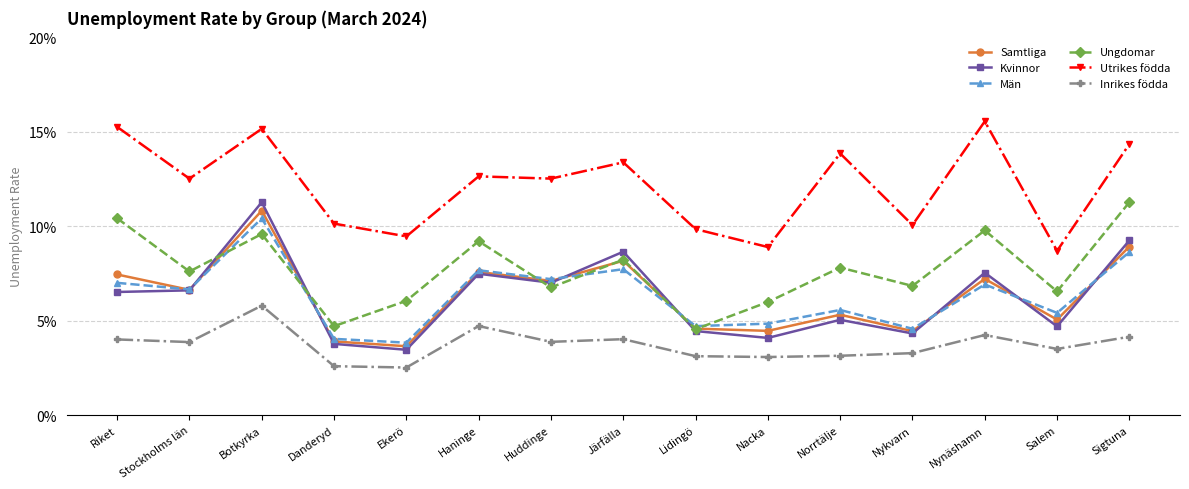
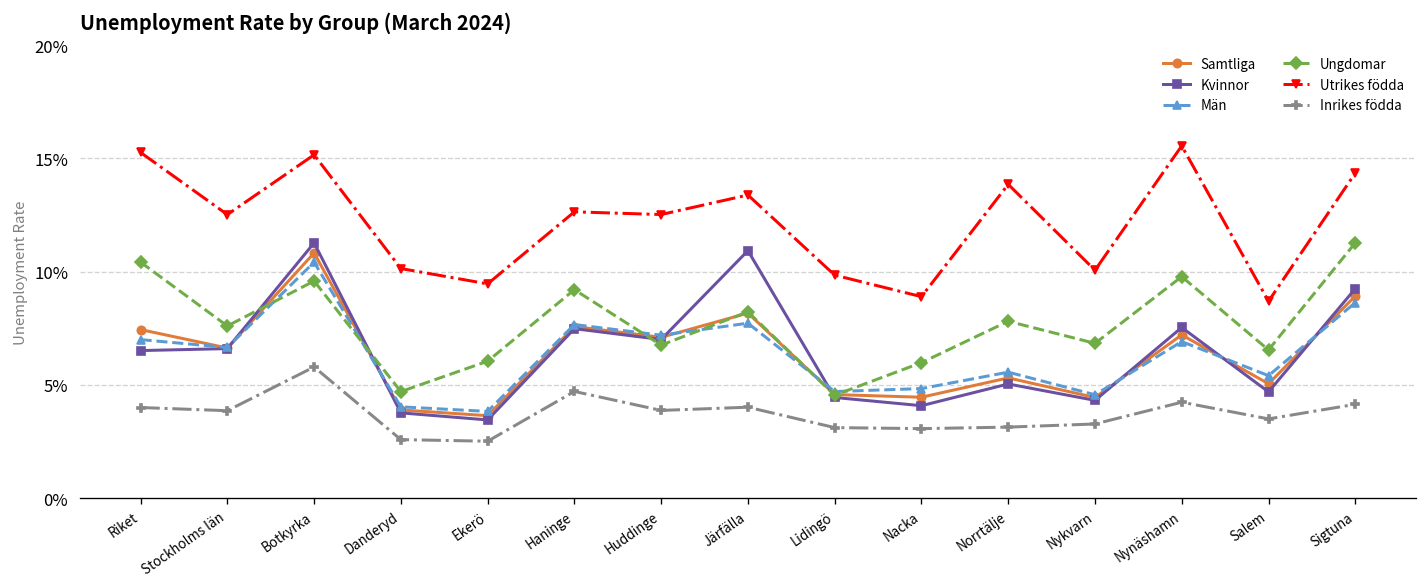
  {
    "Samtliga": {
      "Riket": "7.4%",
      "Botkyrka": "10.8%",
      "Ekerö": "3.6%",
      "Nacka": "4.5%",
      "Norrtälje": "5.3%",
      "Nynäshamn": "7.2%",
      "Salem": "5.1%",
      "Sigtuna": "8.9%"
    },
    "Kvinnor": {
      "Riket": "6.5%",
      "Botkyrka": "11.3%",
      "Ekerö": "3.5%",
-     "Järfälla": "8.6%",
+     "Järfälla": "10.9%",
      "Nacka": "4.1%",
      "Norrtälje": "5.0%",
      "Nynäshamn": "7.5%",
      "Salem": "4.7%",
      "Sigtuna": "9.2%"
    },
    "Män": {
      "Riket": "7.0%",
      "Botkyrka": "10.4%",
      "Ekerö": "3.8%",
      "Järfälla": "7.7%",
      "Nacka": "4.8%",
      "Norrtälje": "5.6%",
      "Nynäshamn": "6.9%",
      "Salem": "5.4%",
      "Sigtuna": "8.6%"
    },
    "Ungdomar": {
      "Riket": "10.4%",
      "Stockholms län": "7.6%",
      "Botkyrka": "9.6%",
      "Danderyd": "4.7%",
      "Ekerö": "6.0%",
      "Haninge": "9.2%",
      "Huddinge": "6.8%",
      "Nacka": "6.0%",
      "Norrtälje": "7.8%",
      "Nykvarn": "6.8%",
      "Nynäshamn": "9.8%",
      "Salem": "6.5%",
      "Sigtuna": "11.3%"
    },
    "Utrikes födda": {
      "Riket": "15.3%",
      "Stockholms län": "12.5%",
      "Botkyrka": "15.2%",
      "Danderyd": "10.1%",
      "Ekerö": "9.5%",
      "Haninge": "12.6%",
      "Huddinge": "12.5%",
      "Järfälla": "13.4%",
      "Lidingö": "9.8%",
      "Nacka": "8.9%",
      "Norrtälje": "13.9%",
      "Nykvarn": "10.1%",
      "Nynäshamn": "15.6%",
      "Salem": "8.7%",
      "Sigtuna": "14.4%"
    },
    "Inrikes födda": {
      "Riket": "4.0%",
      "Stockholms län": "3.9%",
      "Botkyrka": "5.8%",
      "Danderyd": "2.6%",
      "Ekerö": "2.5%",
      "Haninge": "4.7%",
      "Huddinge": "3.9%",
      "Järfälla": "4.0%",
      "Lidingö": "3.1%",
      "Nacka": "3.1%",
      "Norrtälje": "3.1%",
      "Nykvarn": "3.3%",
      "Nynäshamn": "4.2%",
      "Salem": "3.5%",
      "Sigtuna": "4.1%"
    }
  }
